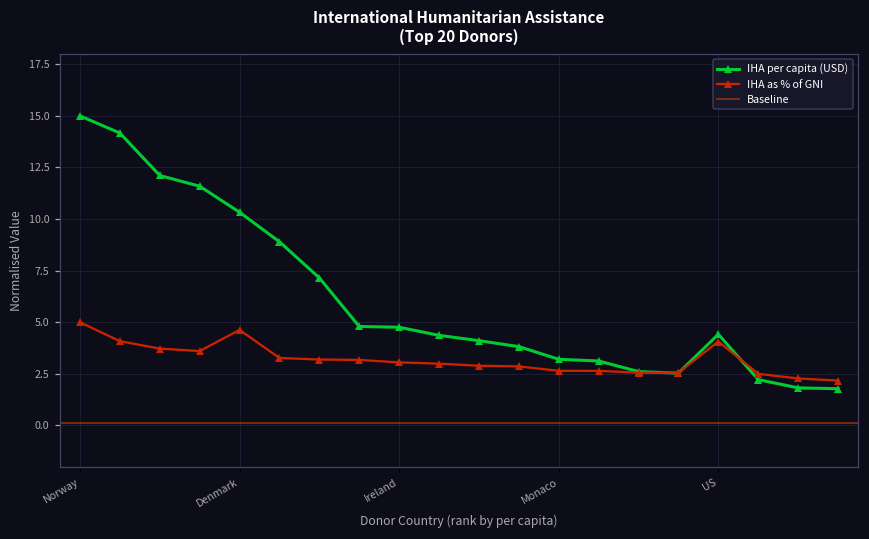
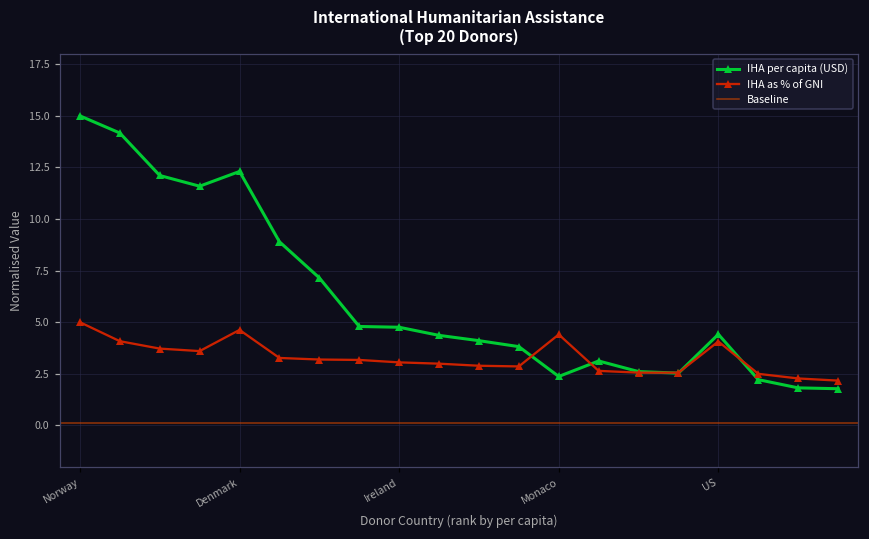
  {
    "IHA per capita (USD)": {
      "Norway": 15.0,
-     "Denmark": 10.3,
+     "Denmark": 12.3,
      "Ireland": 4.8,
-     "Monaco": 3.2,
+     "Monaco": 2.4,
      "US": 4.4
    },
    "IHA as % of GNI": {
      "Norway": 5.0,
      "Denmark": 4.6,
      "Ireland": 3.1,
-     "Monaco": 2.6,
+     "Monaco": 4.4,
      "US": 4.1
    }
  }
